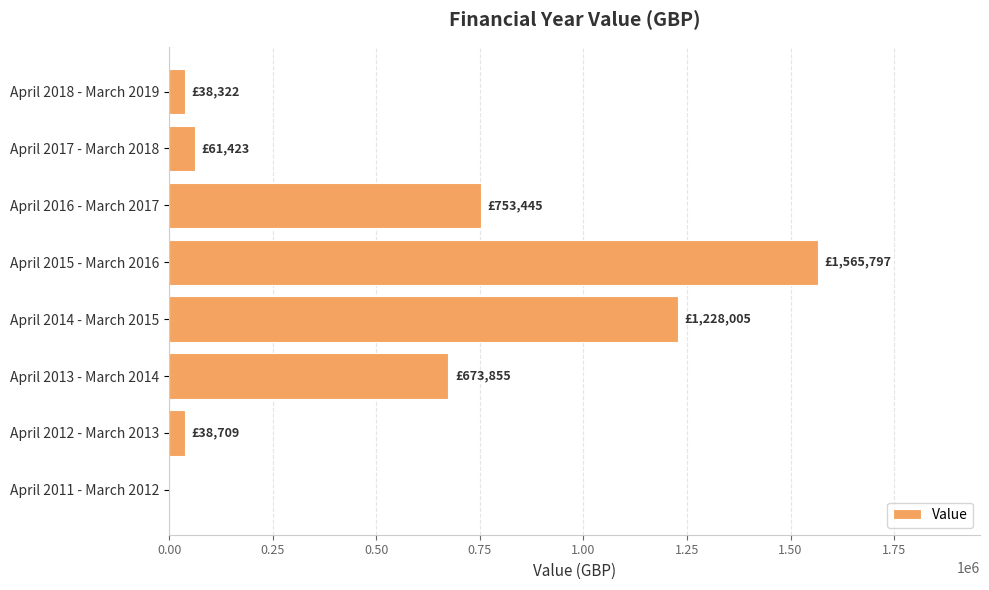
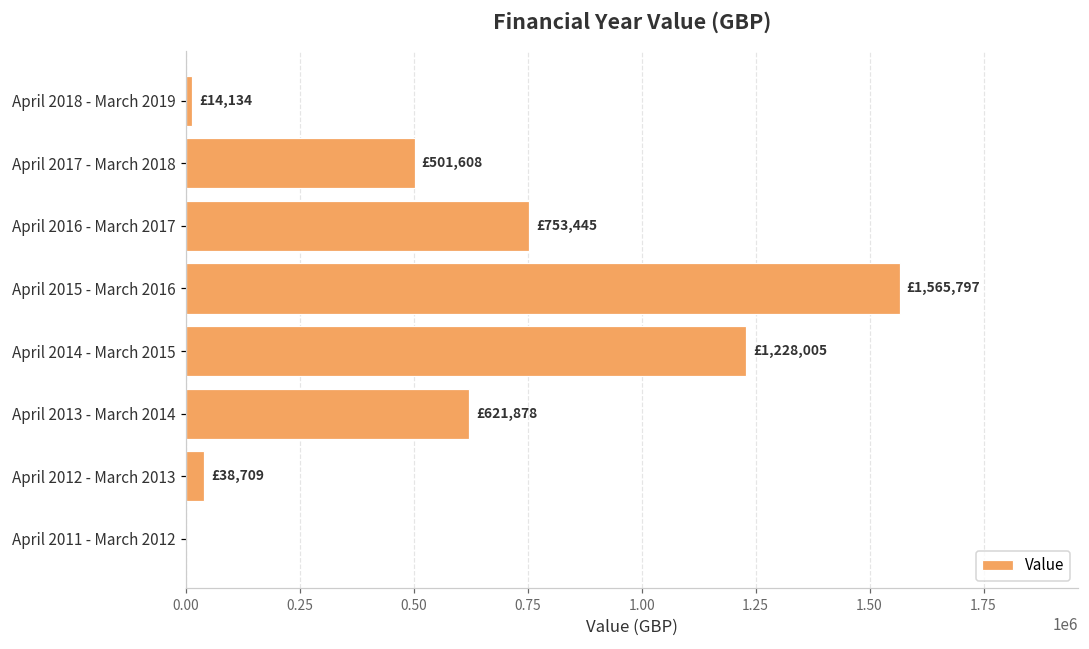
  {
-   "April 2018 - March 2019": "£38,322",
-   "April 2017 - March 2018": "£61,423",
+   "April 2018 - March 2019": "£14,134",
+   "April 2017 - March 2018": "£501,608",
    "April 2016 - March 2017": "£753,445",
    "April 2015 - March 2016": "£1,565,797",
    "April 2014 - March 2015": "£1,228,005",
-   "April 2013 - March 2014": "£673,855",
+   "April 2013 - March 2014": "£621,878",
    "April 2012 - March 2013": "£38,709"
  }
